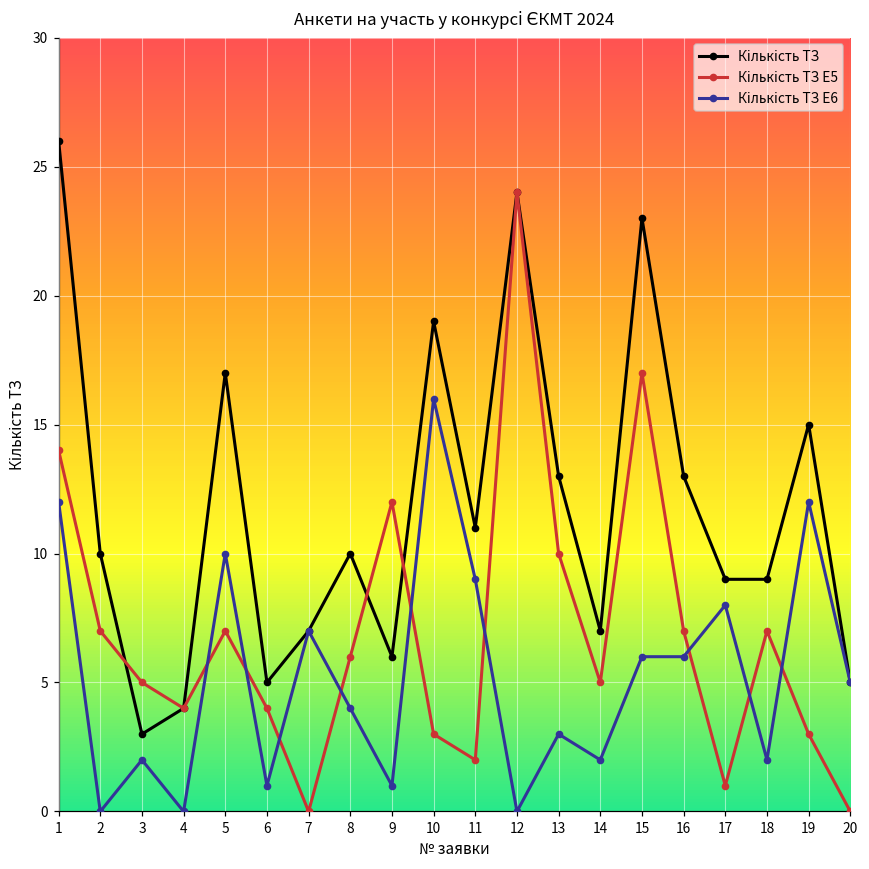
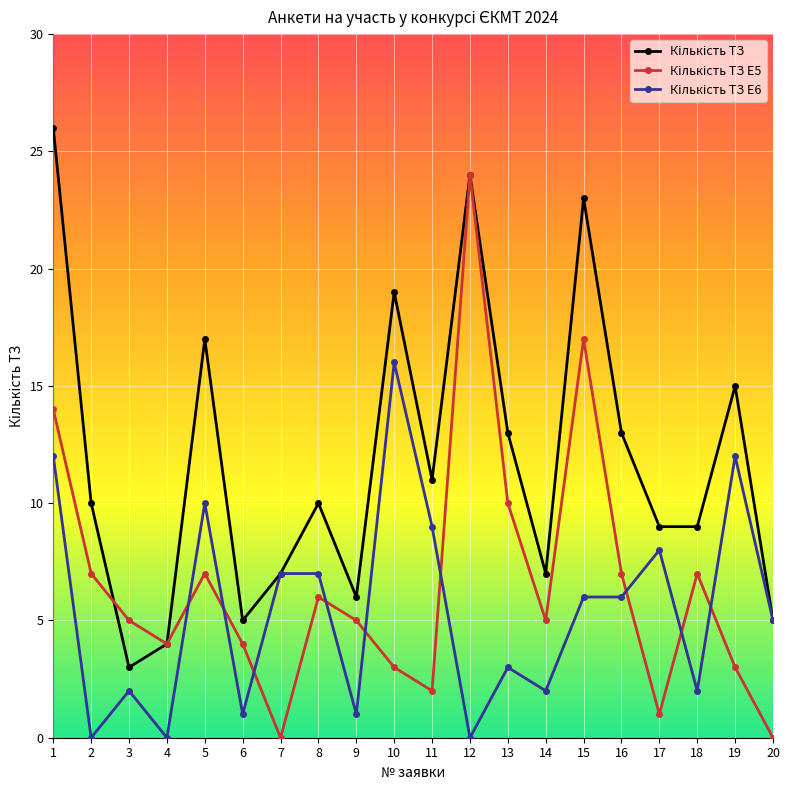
  {
    "Кількість ТЗ": {
      "1": 26,
      "2": 10,
      "3": 3,
      "5": 17,
      "6": 5,
      "8": 10,
      "9": 6,
      "10": 19,
      "11": 11,
      "13": 13,
      "14": 7,
      "15": 23,
      "16": 13,
      "17": 9,
      "18": 9,
      "19": 15
    },
    "Кількість ТЗ E5": {
      "1": 14,
      "2": 7,
      "3": 5,
      "5": 7,
      "6": 4,
      "7": 0,
      "8": 6,
-     "9": 12,
+     "9": 5,
      "10": 3,
      "11": 2,
      "13": 10,
      "14": 5,
      "15": 17,
      "16": 7,
      "17": 1,
      "18": 7,
      "19": 3,
      "20": 0
    },
    "Кількість ТЗ E6": {
      "1": 12,
      "2": 0,
      "3": 2,
      "4": 0,
      "5": 10,
      "6": 1,
-     "8": 4,
+     "8": 7,
      "9": 1,
      "10": 16,
      "11": 9,
      "12": 0,
      "13": 3,
      "14": 2,
      "15": 6,
      "16": 6,
      "17": 8,
      "18": 2,
      "19": 12
    }
  }
